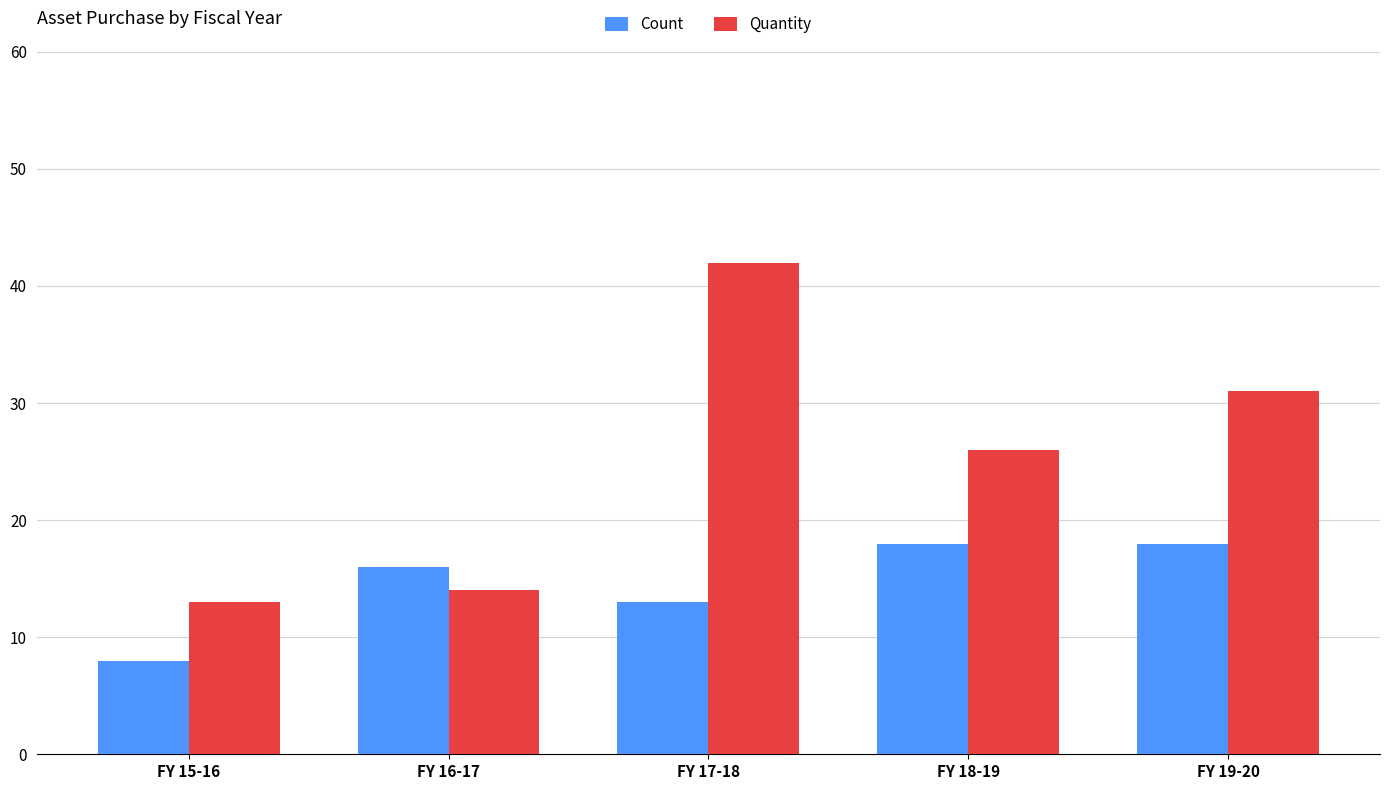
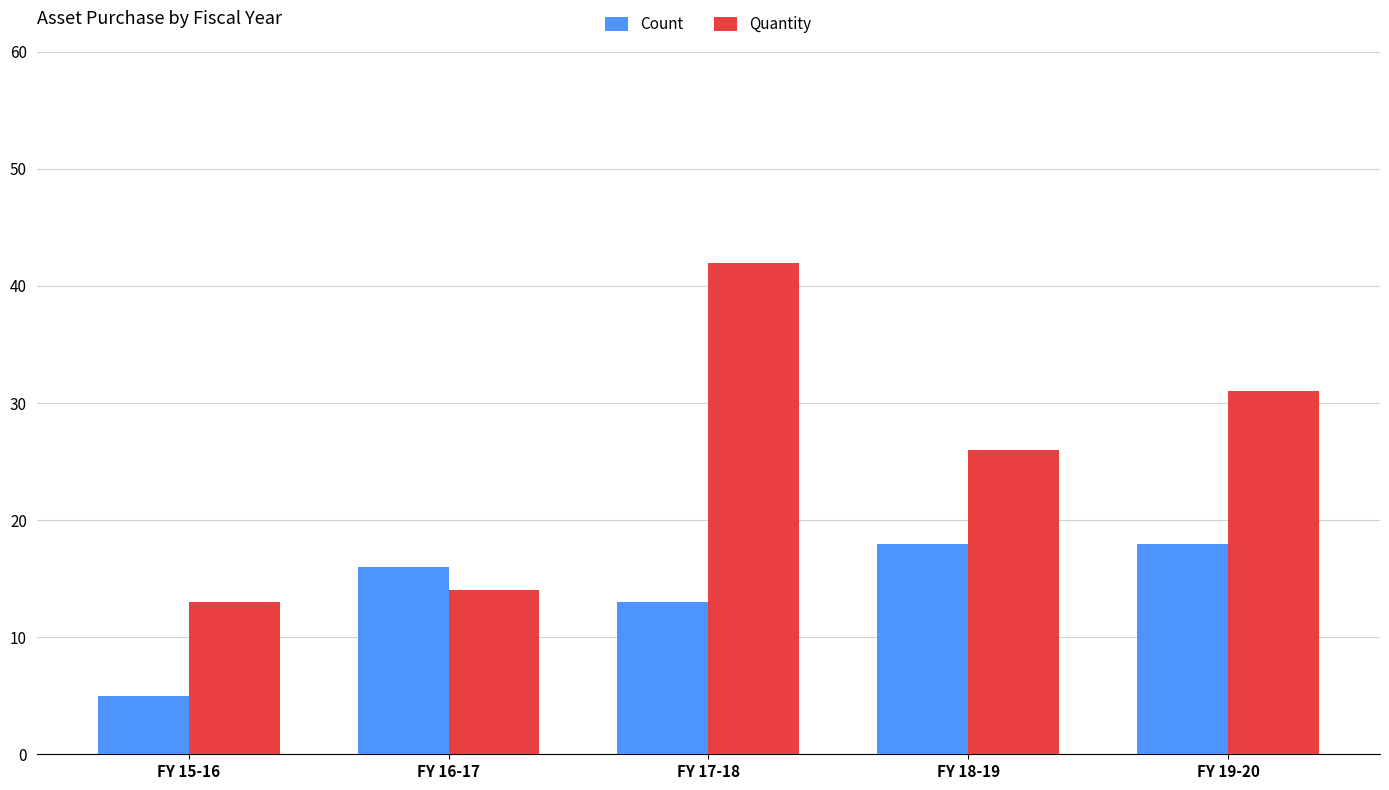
  {
    "Count": {
-     "FY 15-16": 8,
+     "FY 15-16": 5,
      "FY 16-17": 16,
      "FY 17-18": 13,
      "FY 18-19": 18,
      "FY 19-20": 18
    },
    "Quantity": {
      "FY 15-16": 13,
      "FY 16-17": 14,
      "FY 17-18": 42,
      "FY 18-19": 26,
      "FY 19-20": 31
    }
  }
